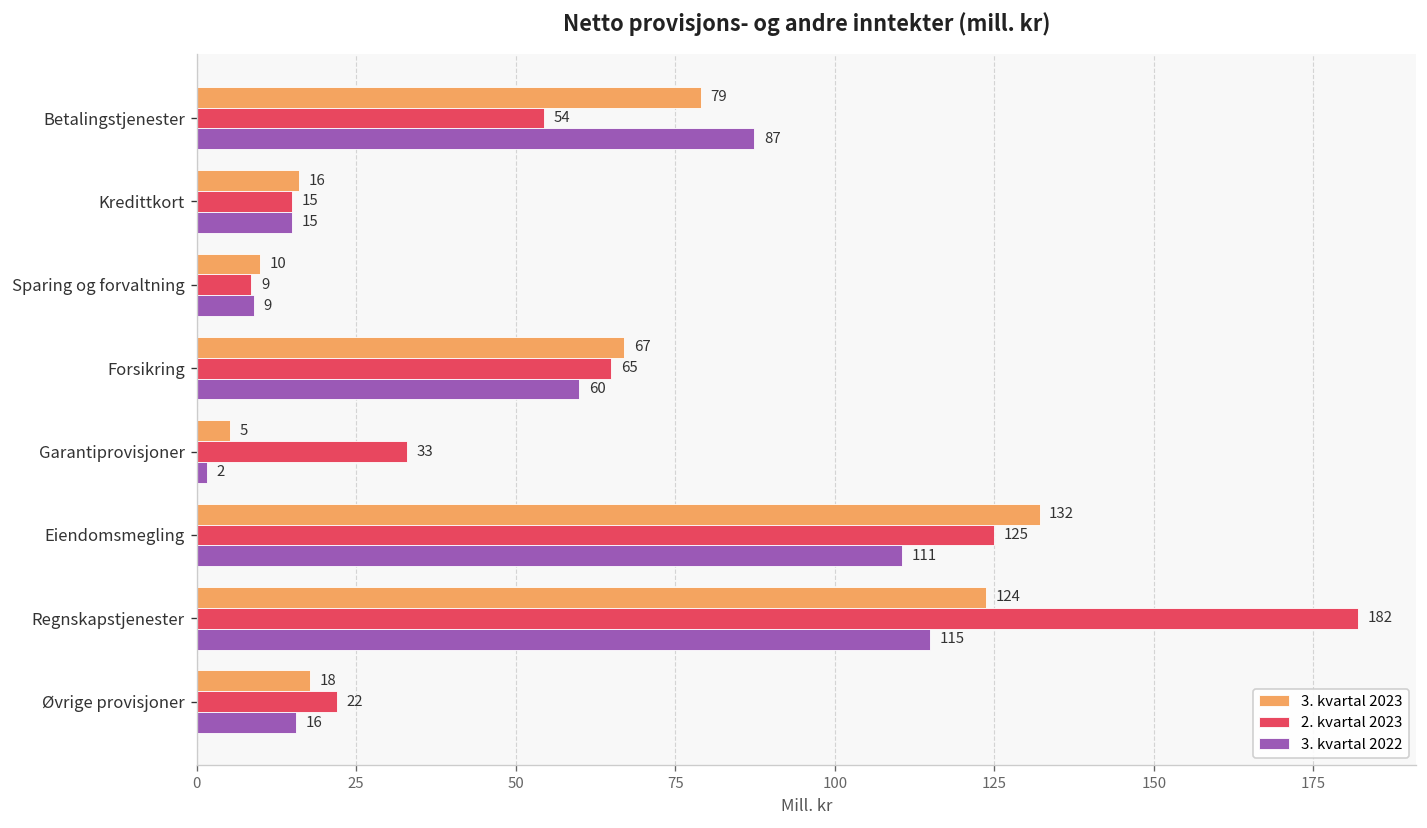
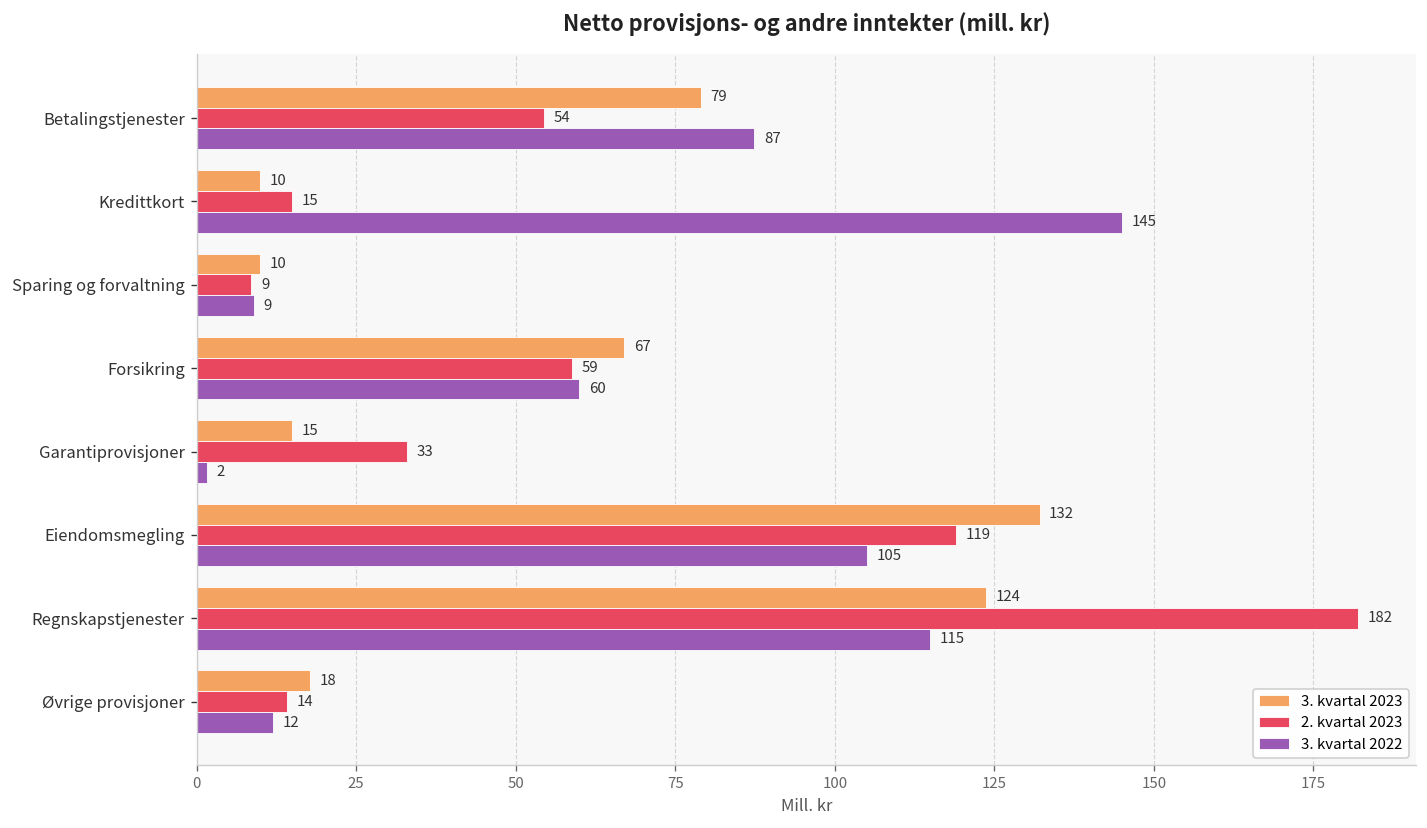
  {
    "3. kvartal 2023": {
      "Betalingstjenester": 79,
-     "Kredittkort": 16,
+     "Kredittkort": 10,
      "Sparing og forvaltning": 10,
      "Forsikring": 67,
-     "Garantiprovisjoner": 5,
+     "Garantiprovisjoner": 15,
      "Eiendomsmegling": 132,
      "Regnskapstjenester": 124,
      "Øvrige provisjoner": 18
    },
    "2. kvartal 2023": {
      "Betalingstjenester": 54,
      "Kredittkort": 15,
      "Sparing og forvaltning": 9,
-     "Forsikring": 65,
+     "Forsikring": 59,
      "Garantiprovisjoner": 33,
-     "Eiendomsmegling": 125,
+     "Eiendomsmegling": 119,
      "Regnskapstjenester": 182,
-     "Øvrige provisjoner": 22
+     "Øvrige provisjoner": 14
    },
    "3. kvartal 2022": {
      "Betalingstjenester": 87,
-     "Kredittkort": 15,
+     "Kredittkort": 145,
      "Sparing og forvaltning": 9,
      "Forsikring": 60,
      "Garantiprovisjoner": 2,
-     "Eiendomsmegling": 111,
+     "Eiendomsmegling": 105,
      "Regnskapstjenester": 115,
-     "Øvrige provisjoner": 16
+     "Øvrige provisjoner": 12
    }
  }
